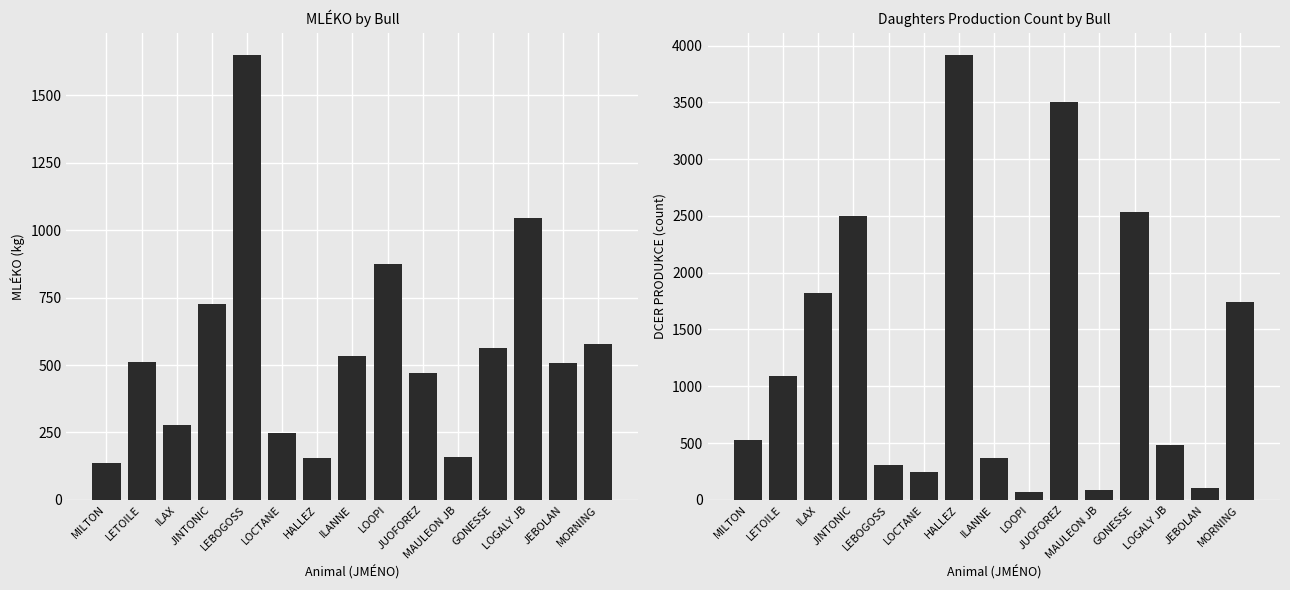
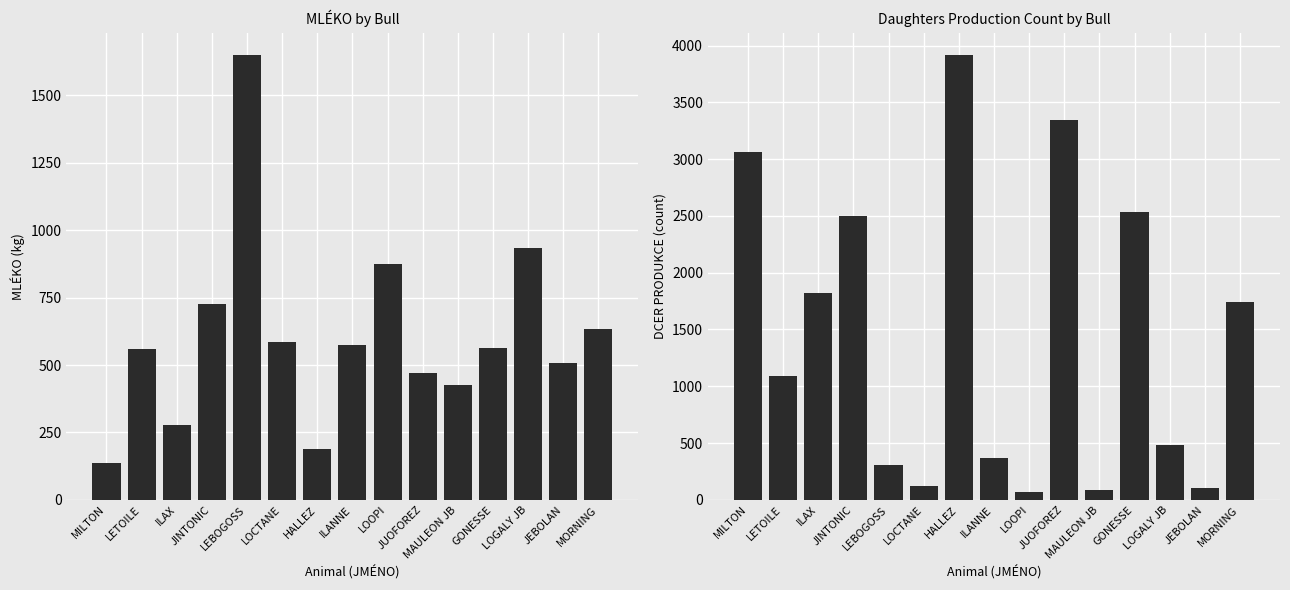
  {
    "MLÉKO by Bull": {
      "MILTON": 140,
-     "LETOILE": 510,
+     "LETOILE": 560,
      "ILAX": 280,
      "JINTONIC": 730,
      "LEBOGOSS": 1650,
-     "LOCTANE": 250,
-     "HALLEZ": 160,
-     "ILANNE": 530,
+     "LOCTANE": 590,
+     "HALLEZ": 190,
+     "ILANNE": 580,
      "LOOPI": 870,
      "JUOFOREZ": 470,
-     "MAULEON JB": 160,
+     "MAULEON JB": 430,
      "GONESSE": 560,
-     "LOGALY JB": 1040,
+     "LOGALY JB": 930,
      "JEBOLAN": 510,
-     "MORNING": 580
+     "MORNING": 640
    },
    "Daughters Production Count by Bull": {
-     "MILTON": 530,
+     "MILTON": 3060,
      "LETOILE": 1090,
      "ILAX": 1820,
      "JINTONIC": 2500,
      "LEBOGOSS": 310,
-     "LOCTANE": 250,
+     "LOCTANE": 130,
      "HALLEZ": 3920,
      "ILANNE": 370,
      "LOOPI": 70,
-     "JUOFOREZ": 3510,
+     "JUOFOREZ": 3350,
      "MAULEON JB": 90,
      "GONESSE": 2530,
      "LOGALY JB": 490,
      "JEBOLAN": 100,
      "MORNING": 1740
    }
  }
